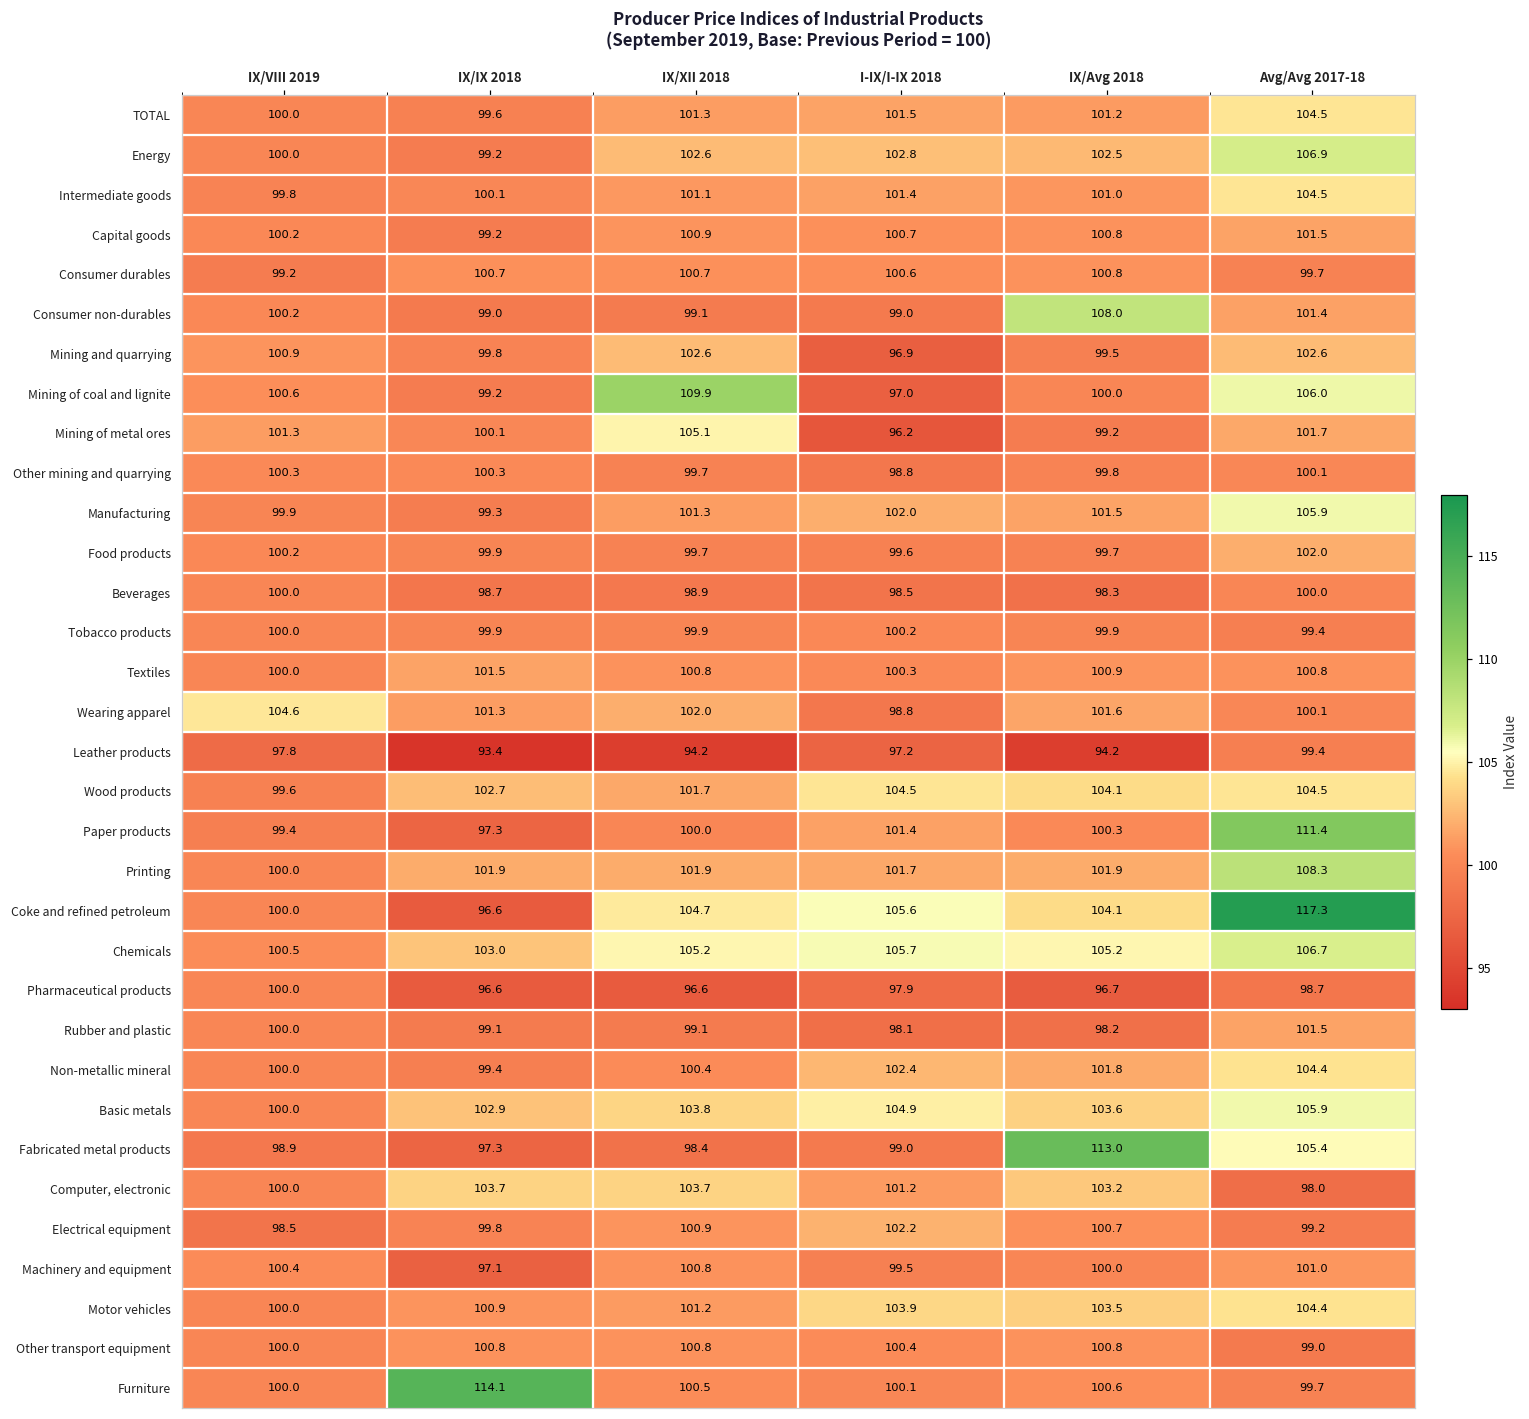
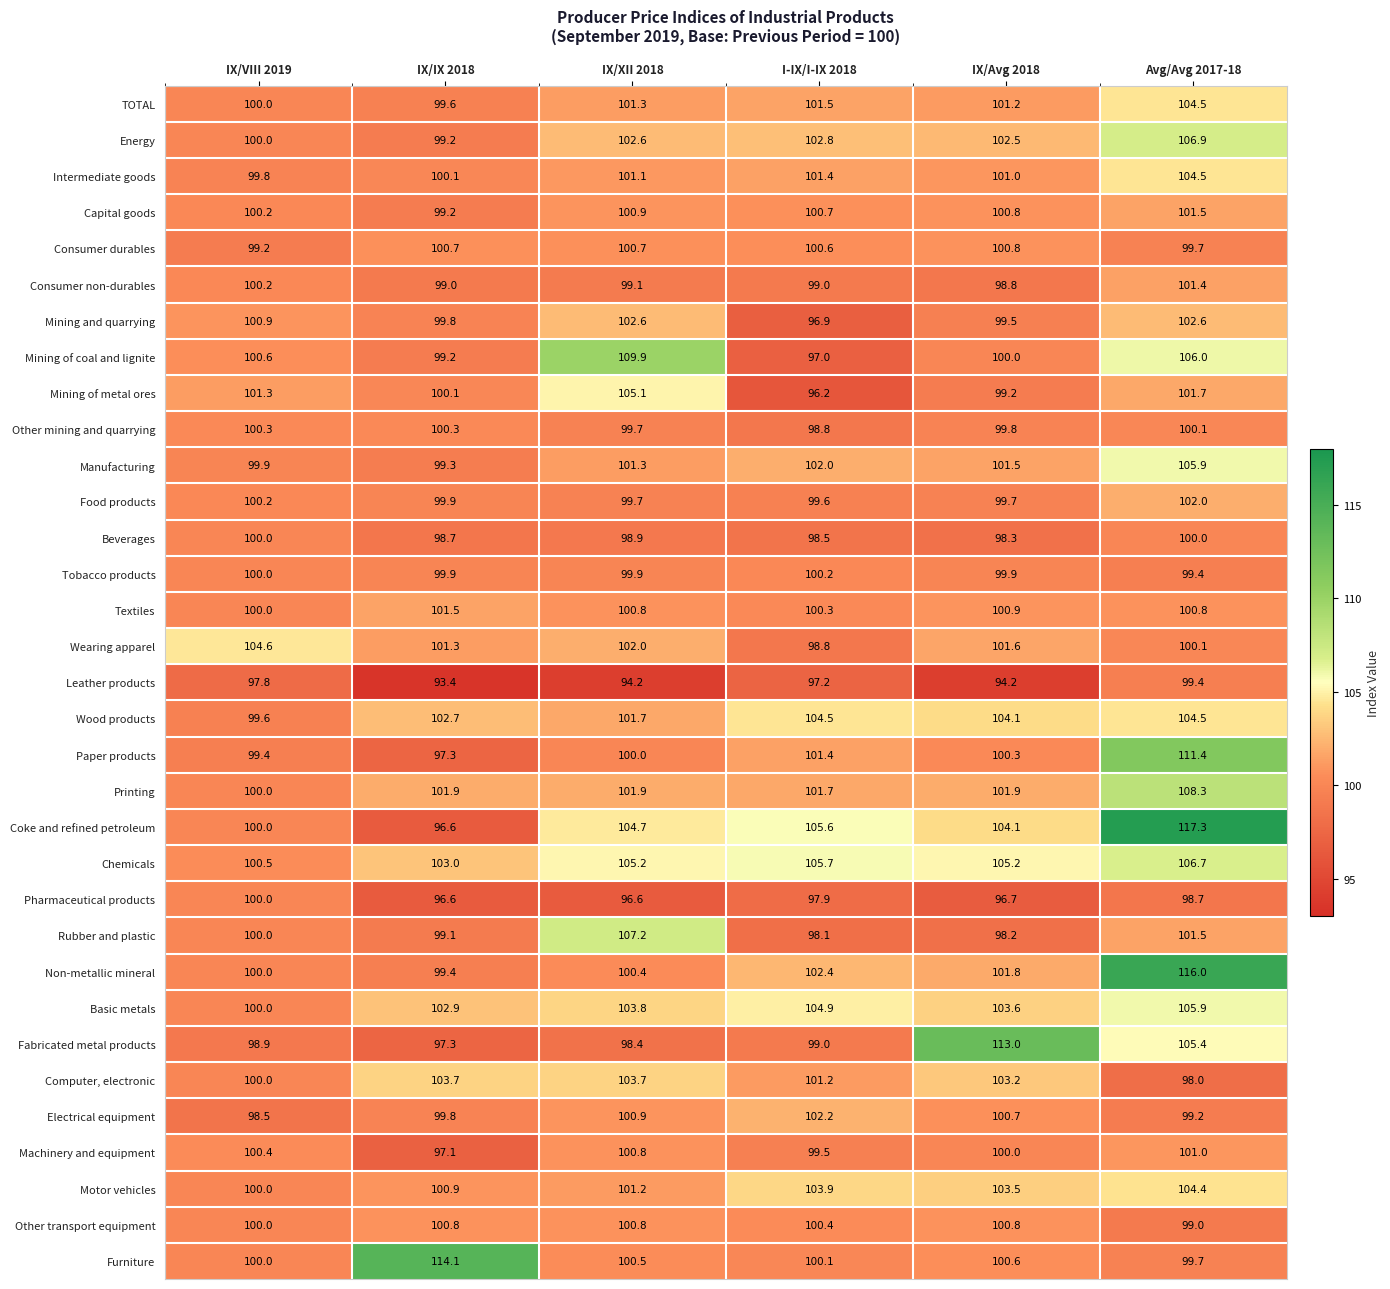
  {
    "TOTAL": {
      "IX/VIII 2019": 100.0,
      "IX/IX 2018": 99.6,
      "IX/XII 2018": 101.3,
      "I-IX/I-IX 2018": 101.5,
      "IX/Avg 2018": 101.2,
      "Avg/Avg 2017-18": 104.5
    },
    "Energy": {
      "IX/VIII 2019": 100.0,
      "IX/IX 2018": 99.2,
      "IX/XII 2018": 102.6,
      "I-IX/I-IX 2018": 102.8,
      "IX/Avg 2018": 102.5,
      "Avg/Avg 2017-18": 106.9
    },
    "Intermediate goods": {
      "IX/VIII 2019": 99.8,
      "IX/IX 2018": 100.1,
      "IX/XII 2018": 101.1,
      "I-IX/I-IX 2018": 101.4,
      "IX/Avg 2018": 101.0,
      "Avg/Avg 2017-18": 104.5
    },
    "Capital goods": {
      "IX/VIII 2019": 100.2,
      "IX/IX 2018": 99.2,
      "IX/XII 2018": 100.9,
      "I-IX/I-IX 2018": 100.7,
      "IX/Avg 2018": 100.8,
      "Avg/Avg 2017-18": 101.5
    },
    "Consumer durables": {
      "IX/VIII 2019": 99.2,
      "IX/IX 2018": 100.7,
      "IX/XII 2018": 100.7,
      "I-IX/I-IX 2018": 100.6,
      "IX/Avg 2018": 100.8,
      "Avg/Avg 2017-18": 99.7
    },
    "Consumer non-durables": {
      "IX/VIII 2019": 100.2,
      "IX/IX 2018": 99.0,
      "IX/XII 2018": 99.1,
      "I-IX/I-IX 2018": 99.0,
-     "IX/Avg 2018": 108.0,
+     "IX/Avg 2018": 98.8,
      "Avg/Avg 2017-18": 101.4
    },
    "Mining and quarrying": {
      "IX/VIII 2019": 100.9,
      "IX/IX 2018": 99.8,
      "IX/XII 2018": 102.6,
      "I-IX/I-IX 2018": 96.9,
      "IX/Avg 2018": 99.5,
      "Avg/Avg 2017-18": 102.6
    },
    "Mining of coal and lignite": {
      "IX/VIII 2019": 100.6,
      "IX/IX 2018": 99.2,
      "IX/XII 2018": 109.9,
      "I-IX/I-IX 2018": 97.0,
      "IX/Avg 2018": 100.0,
      "Avg/Avg 2017-18": 106.0
    },
    "Mining of metal ores": {
      "IX/VIII 2019": 101.3,
      "IX/IX 2018": 100.1,
      "IX/XII 2018": 105.1,
      "I-IX/I-IX 2018": 96.2,
      "IX/Avg 2018": 99.2,
      "Avg/Avg 2017-18": 101.7
    },
    "Other mining and quarrying": {
      "IX/VIII 2019": 100.3,
      "IX/IX 2018": 100.3,
      "IX/XII 2018": 99.7,
      "I-IX/I-IX 2018": 98.8,
      "IX/Avg 2018": 99.8,
      "Avg/Avg 2017-18": 100.1
    },
    "Manufacturing": {
      "IX/VIII 2019": 99.9,
      "IX/IX 2018": 99.3,
      "IX/XII 2018": 101.3,
      "I-IX/I-IX 2018": 102.0,
      "IX/Avg 2018": 101.5,
      "Avg/Avg 2017-18": 105.9
    },
    "Food products": {
      "IX/VIII 2019": 100.2,
      "IX/IX 2018": 99.9,
      "IX/XII 2018": 99.7,
      "I-IX/I-IX 2018": 99.6,
      "IX/Avg 2018": 99.7,
      "Avg/Avg 2017-18": 102.0
    },
    "Beverages": {
      "IX/VIII 2019": 100.0,
      "IX/IX 2018": 98.7,
      "IX/XII 2018": 98.9,
      "I-IX/I-IX 2018": 98.5,
      "IX/Avg 2018": 98.3,
      "Avg/Avg 2017-18": 100.0
    },
    "Tobacco products": {
      "IX/VIII 2019": 100.0,
      "IX/IX 2018": 99.9,
      "IX/XII 2018": 99.9,
      "I-IX/I-IX 2018": 100.2,
      "IX/Avg 2018": 99.9,
      "Avg/Avg 2017-18": 99.4
    },
    "Textiles": {
      "IX/VIII 2019": 100.0,
      "IX/IX 2018": 101.5,
      "IX/XII 2018": 100.8,
      "I-IX/I-IX 2018": 100.3,
      "IX/Avg 2018": 100.9,
      "Avg/Avg 2017-18": 100.8
    },
    "Wearing apparel": {
      "IX/VIII 2019": 104.6,
      "IX/IX 2018": 101.3,
      "IX/XII 2018": 102.0,
      "I-IX/I-IX 2018": 98.8,
      "IX/Avg 2018": 101.6,
      "Avg/Avg 2017-18": 100.1
    },
    "Leather products": {
      "IX/VIII 2019": 97.8,
      "IX/IX 2018": 93.4,
      "IX/XII 2018": 94.2,
      "I-IX/I-IX 2018": 97.2,
      "IX/Avg 2018": 94.2,
      "Avg/Avg 2017-18": 99.4
    },
    "Wood products": {
      "IX/VIII 2019": 99.6,
      "IX/IX 2018": 102.7,
      "IX/XII 2018": 101.7,
      "I-IX/I-IX 2018": 104.5,
      "IX/Avg 2018": 104.1,
      "Avg/Avg 2017-18": 104.5
    },
    "Paper products": {
      "IX/VIII 2019": 99.4,
      "IX/IX 2018": 97.3,
      "IX/XII 2018": 100.0,
      "I-IX/I-IX 2018": 101.4,
      "IX/Avg 2018": 100.3,
      "Avg/Avg 2017-18": 111.4
    },
    "Printing": {
      "IX/VIII 2019": 100.0,
      "IX/IX 2018": 101.9,
      "IX/XII 2018": 101.9,
      "I-IX/I-IX 2018": 101.7,
      "IX/Avg 2018": 101.9,
      "Avg/Avg 2017-18": 108.3
    },
    "Coke and refined petroleum": {
      "IX/VIII 2019": 100.0,
      "IX/IX 2018": 96.6,
      "IX/XII 2018": 104.7,
      "I-IX/I-IX 2018": 105.6,
      "IX/Avg 2018": 104.1,
      "Avg/Avg 2017-18": 117.3
    },
    "Chemicals": {
      "IX/VIII 2019": 100.5,
      "IX/IX 2018": 103.0,
      "IX/XII 2018": 105.2,
      "I-IX/I-IX 2018": 105.7,
      "IX/Avg 2018": 105.2,
      "Avg/Avg 2017-18": 106.7
    },
    "Pharmaceutical products": {
      "IX/VIII 2019": 100.0,
      "IX/IX 2018": 96.6,
      "IX/XII 2018": 96.6,
      "I-IX/I-IX 2018": 97.9,
      "IX/Avg 2018": 96.7,
      "Avg/Avg 2017-18": 98.7
    },
    "Rubber and plastic": {
      "IX/VIII 2019": 100.0,
      "IX/IX 2018": 99.1,
-     "IX/XII 2018": 99.1,
+     "IX/XII 2018": 107.2,
      "I-IX/I-IX 2018": 98.1,
      "IX/Avg 2018": 98.2,
      "Avg/Avg 2017-18": 101.5
    },
    "Non-metallic mineral": {
      "IX/VIII 2019": 100.0,
      "IX/IX 2018": 99.4,
      "IX/XII 2018": 100.4,
      "I-IX/I-IX 2018": 102.4,
      "IX/Avg 2018": 101.8,
-     "Avg/Avg 2017-18": 104.4
+     "Avg/Avg 2017-18": 116.0
    },
    "Basic metals": {
      "IX/VIII 2019": 100.0,
      "IX/IX 2018": 102.9,
      "IX/XII 2018": 103.8,
      "I-IX/I-IX 2018": 104.9,
      "IX/Avg 2018": 103.6,
      "Avg/Avg 2017-18": 105.9
    },
    "Fabricated metal products": {
      "IX/VIII 2019": 98.9,
      "IX/IX 2018": 97.3,
      "IX/XII 2018": 98.4,
      "I-IX/I-IX 2018": 99.0,
      "IX/Avg 2018": 113.0,
      "Avg/Avg 2017-18": 105.4
    },
    "Computer, electronic": {
      "IX/VIII 2019": 100.0,
      "IX/IX 2018": 103.7,
      "IX/XII 2018": 103.7,
      "I-IX/I-IX 2018": 101.2,
      "IX/Avg 2018": 103.2,
      "Avg/Avg 2017-18": 98.0
    },
    "Electrical equipment": {
      "IX/VIII 2019": 98.5,
      "IX/IX 2018": 99.8,
      "IX/XII 2018": 100.9,
      "I-IX/I-IX 2018": 102.2,
      "IX/Avg 2018": 100.7,
      "Avg/Avg 2017-18": 99.2
    },
    "Machinery and equipment": {
      "IX/VIII 2019": 100.4,
      "IX/IX 2018": 97.1,
      "IX/XII 2018": 100.8,
      "I-IX/I-IX 2018": 99.5,
      "IX/Avg 2018": 100.0,
      "Avg/Avg 2017-18": 101.0
    },
    "Motor vehicles": {
      "IX/VIII 2019": 100.0,
      "IX/IX 2018": 100.9,
      "IX/XII 2018": 101.2,
      "I-IX/I-IX 2018": 103.9,
      "IX/Avg 2018": 103.5,
      "Avg/Avg 2017-18": 104.4
    },
    "Other transport equipment": {
      "IX/VIII 2019": 100.0,
      "IX/IX 2018": 100.8,
      "IX/XII 2018": 100.8,
      "I-IX/I-IX 2018": 100.4,
      "IX/Avg 2018": 100.8,
      "Avg/Avg 2017-18": 99.0
    },
    "Furniture": {
      "IX/VIII 2019": 100.0,
      "IX/IX 2018": 114.1,
      "IX/XII 2018": 100.5,
      "I-IX/I-IX 2018": 100.1,
      "IX/Avg 2018": 100.6,
      "Avg/Avg 2017-18": 99.7
    }
  }
